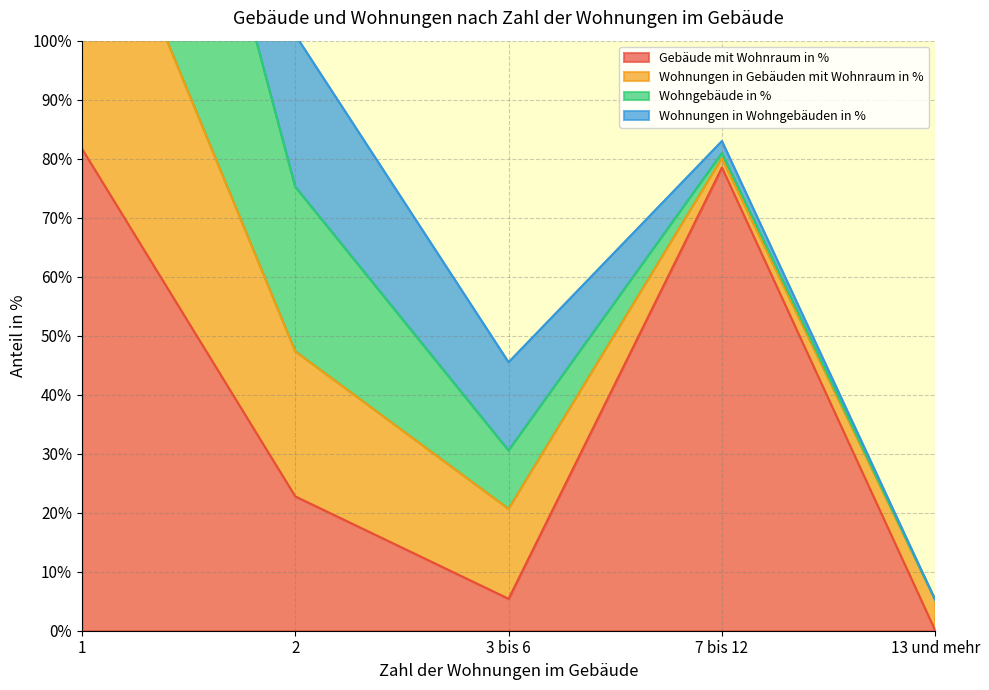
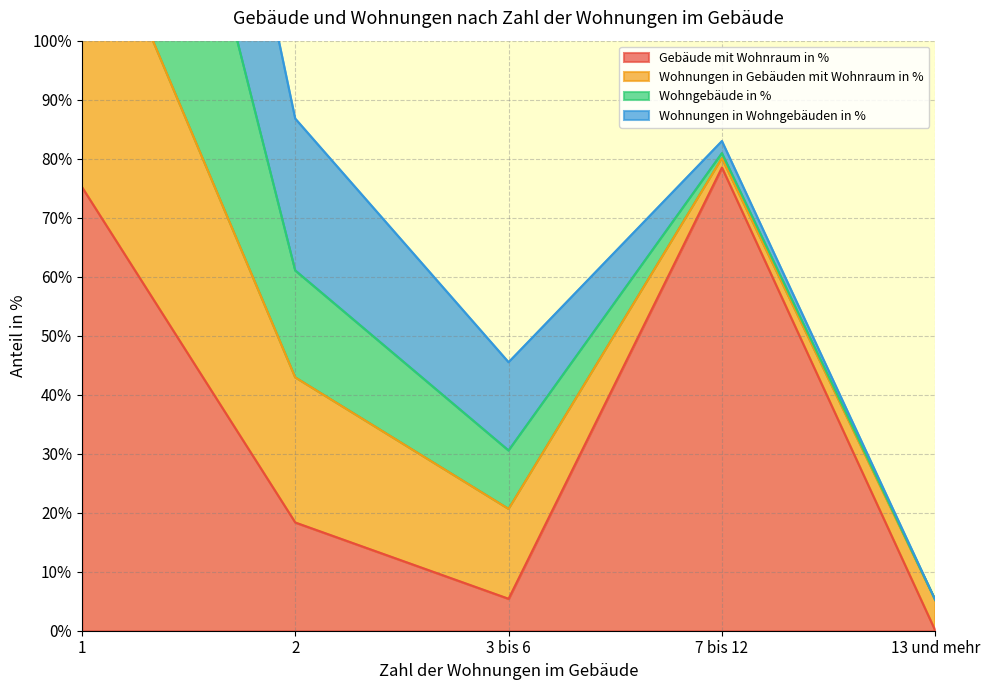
  {
    "Gebäude mit Wohnraum in %": {
-     "1": "82%",
-     "2": "23%",
+     "1": "75%",
+     "2": "18%",
      "3 bis 6": "5%",
      "7 bis 12": "78%",
      "13 und mehr": "0%"
    },
    "Wohnungen in Gebäuden mit Wohnraum in %": {
      "2": "25%",
      "3 bis 6": "15%",
      "7 bis 12": "2%"
    },
    "Wohngebäude in %": {
-     "2": "28%",
+     "2": "18%",
      "3 bis 6": "10%",
      "7 bis 12": "1%"
    },
    "Wohnungen in Wohngebäuden in %": {
      "3 bis 6": "15%",
      "7 bis 12": "2%"
    }
  }
